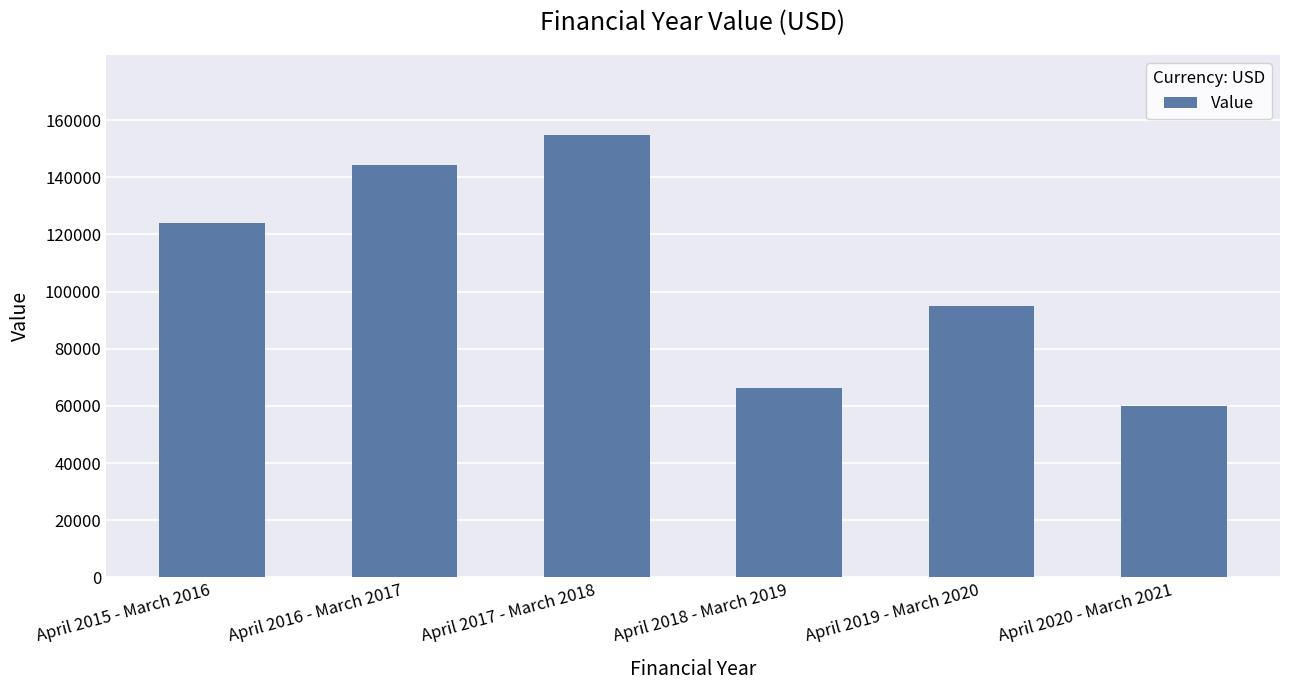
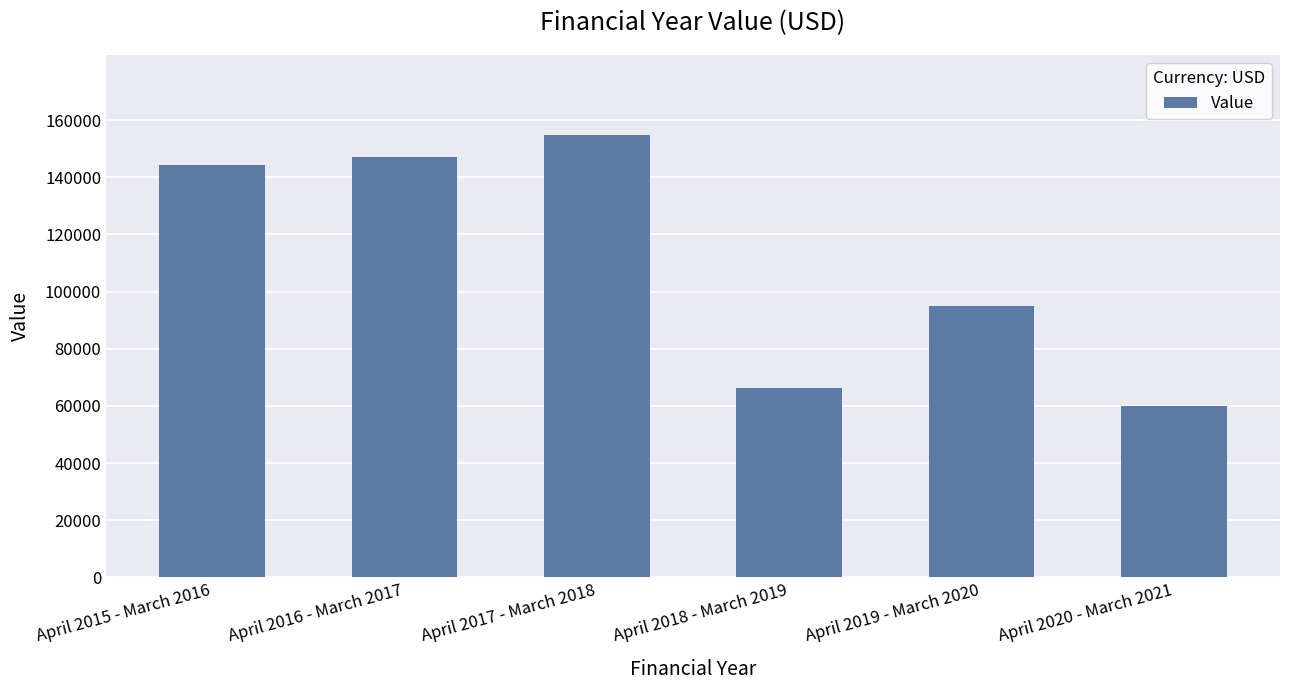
  {
-   "April 2015 - March 2016": 124000,
-   "April 2016 - March 2017": 144000,
+   "April 2015 - March 2016": 144000,
+   "April 2016 - March 2017": 147000,
    "April 2017 - March 2018": 155000,
    "April 2018 - March 2019": 66000,
    "April 2019 - March 2020": 95000,
    "April 2020 - March 2021": 60000
  }
